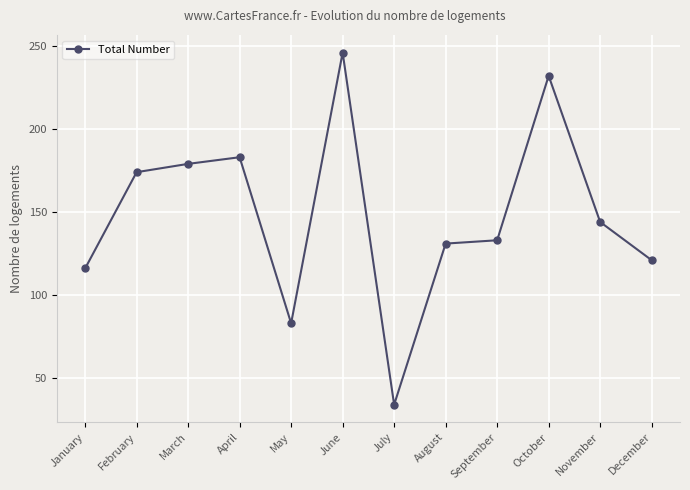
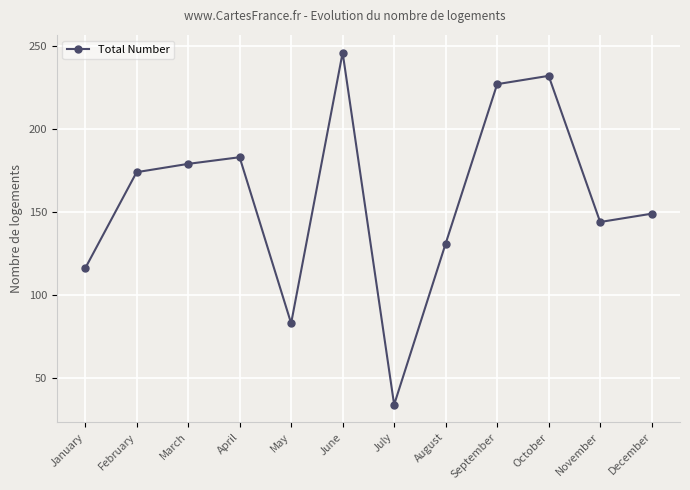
  {
    "January": 116,
    "February": 174,
    "March": 179,
    "April": 183,
    "May": 83,
    "June": 246,
    "July": 34,
    "August": 131,
-   "September": 133,
+   "September": 227,
    "October": 232,
    "November": 144,
-   "December": 121
+   "December": 149
  }
